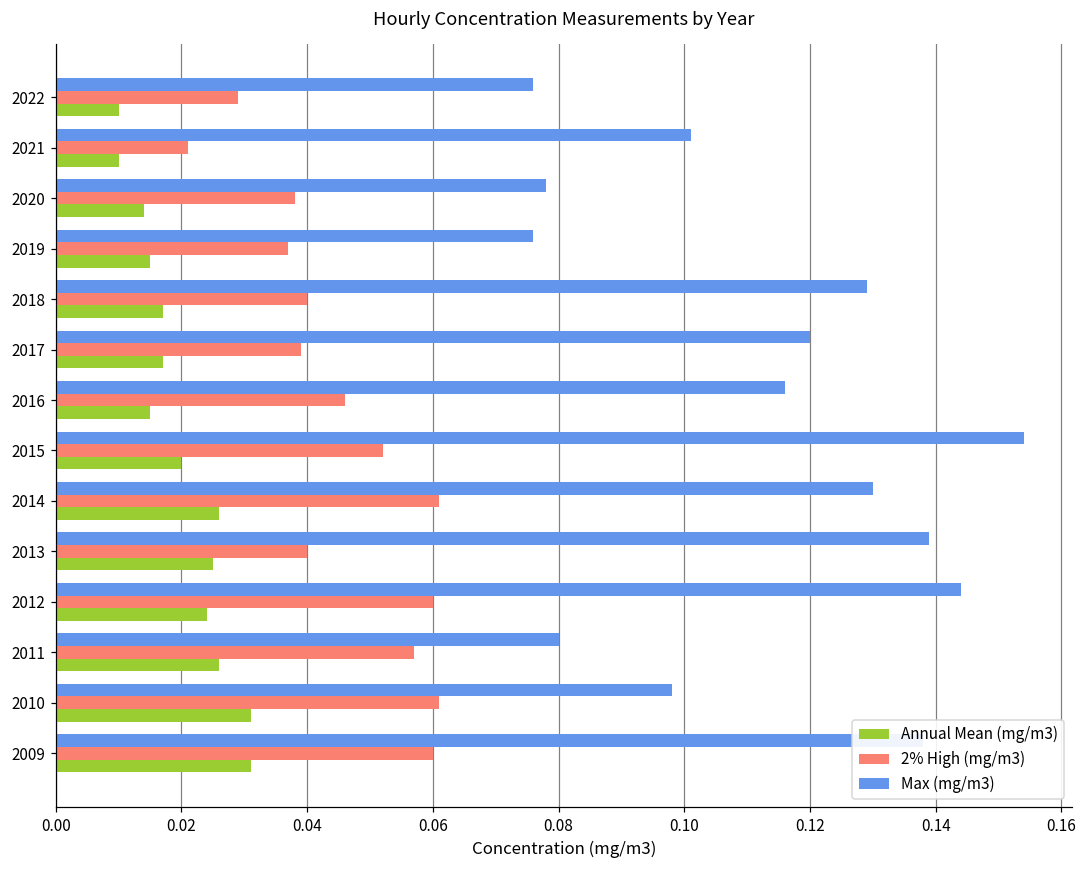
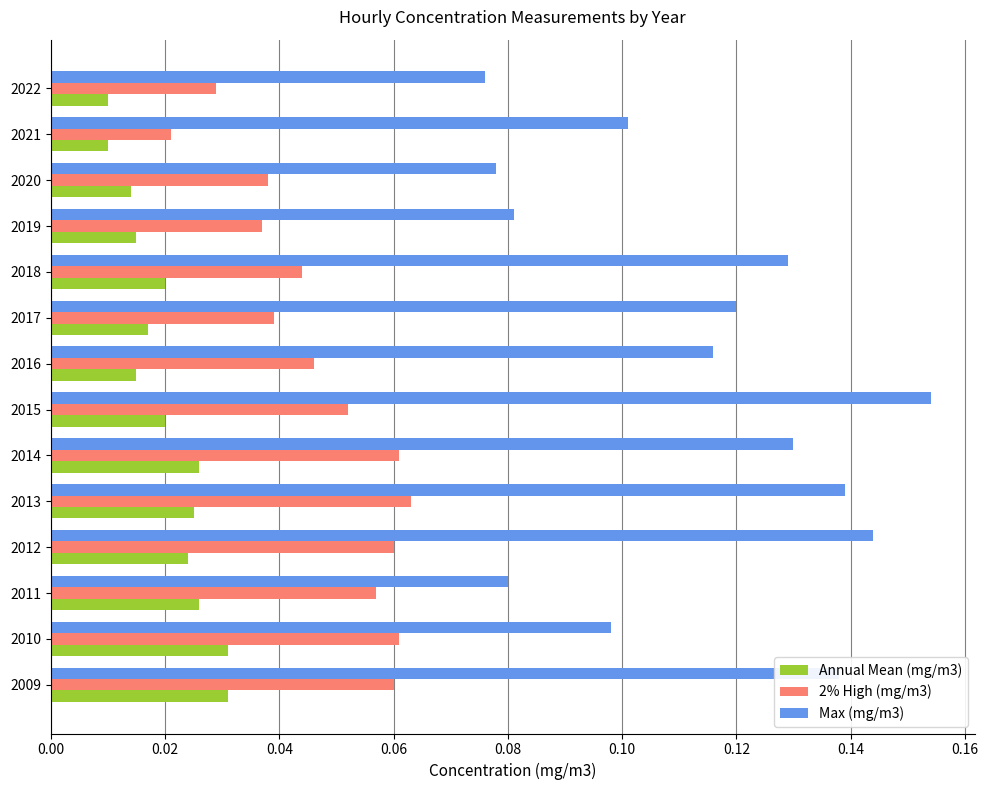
  {
    "Annual Mean (mg/m3)": {
      "2022": 0.010,
      "2021": 0.010,
      "2020": 0.014,
      "2019": 0.015,
-     "2018": 0.017,
+     "2018": 0.020,
      "2017": 0.017,
      "2016": 0.015,
      "2015": 0.020,
      "2014": 0.026,
      "2013": 0.025,
      "2012": 0.024,
      "2011": 0.026,
      "2010": 0.031,
      "2009": 0.031
    },
    "2% High (mg/m3)": {
      "2022": 0.029,
      "2021": 0.021,
      "2020": 0.038,
      "2019": 0.037,
-     "2018": 0.040,
+     "2018": 0.044,
      "2017": 0.039,
      "2016": 0.046,
      "2015": 0.052,
      "2014": 0.061,
-     "2013": 0.040,
+     "2013": 0.063,
      "2012": 0.060,
      "2011": 0.057,
      "2010": 0.061,
      "2009": 0.060
    },
    "Max (mg/m3)": {
      "2022": 0.076,
      "2021": 0.101,
      "2020": 0.078,
-     "2019": 0.076,
+     "2019": 0.081,
      "2018": 0.129,
      "2017": 0.120,
      "2016": 0.116,
      "2015": 0.154,
      "2014": 0.130,
      "2013": 0.139,
      "2012": 0.144,
      "2011": 0.080,
      "2010": 0.098
    }
  }
